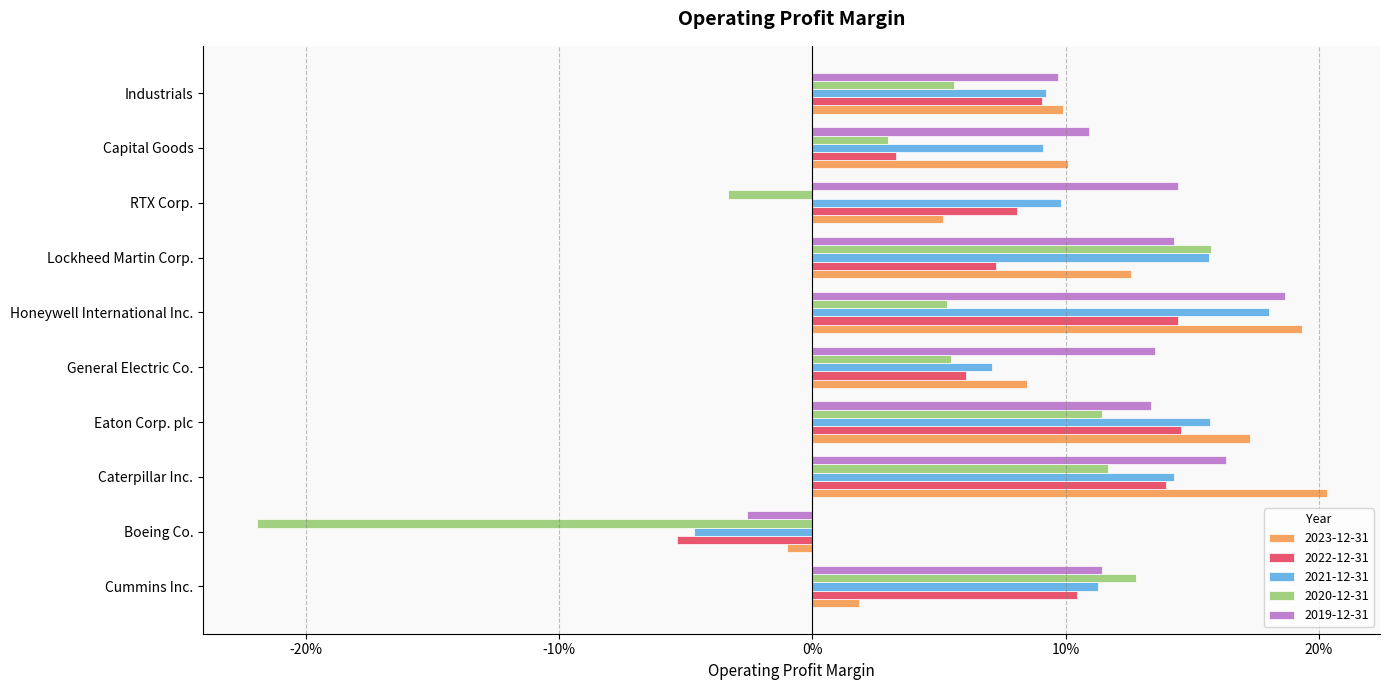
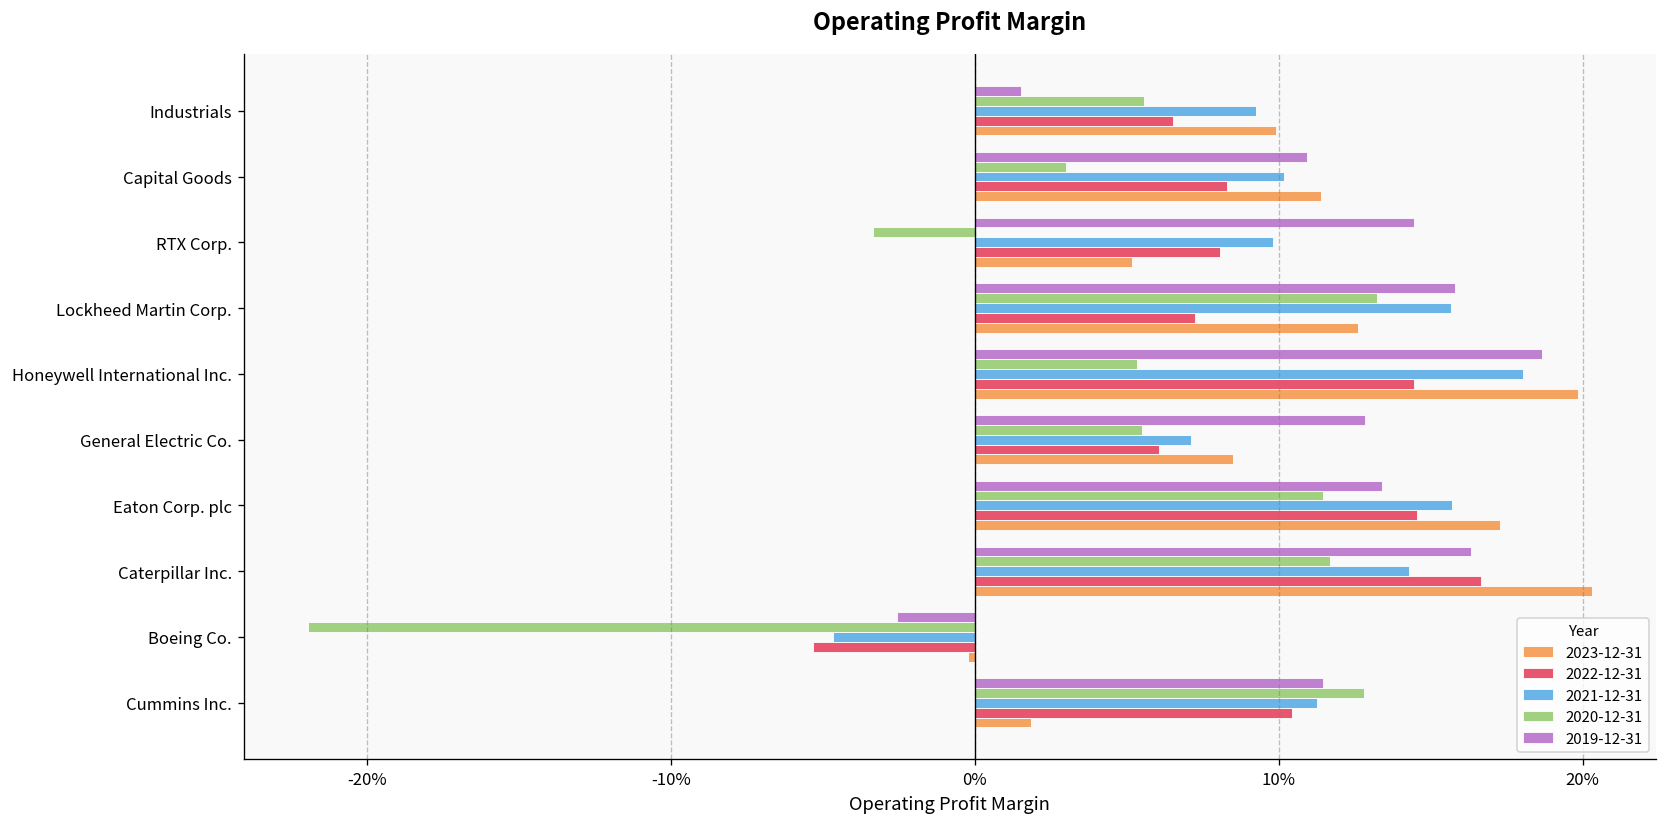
  {
    "2023-12-31": {
      "Industrials": "9.9%",
-     "Capital Goods": "10.1%",
+     "Capital Goods": "11.4%",
      "RTX Corp.": "5.2%",
      "Lockheed Martin Corp.": "12.6%",
-     "Honeywell International Inc.": "19.3%",
+     "Honeywell International Inc.": "19.9%",
      "General Electric Co.": "8.5%",
      "Eaton Corp. plc": "17.3%",
      "Caterpillar Inc.": "20.3%",
-     "Boeing Co.": "-1.0%",
+     "Boeing Co.": "-0.2%",
      "Cummins Inc.": "1.8%"
    },
    "2022-12-31": {
-     "Industrials": "9.1%",
-     "Capital Goods": "3.3%",
+     "Industrials": "6.5%",
+     "Capital Goods": "8.3%",
      "RTX Corp.": "8.1%",
      "Lockheed Martin Corp.": "7.2%",
      "Honeywell International Inc.": "14.4%",
      "General Electric Co.": "6.1%",
      "Eaton Corp. plc": "14.5%",
-     "Caterpillar Inc.": "14.0%",
+     "Caterpillar Inc.": "16.7%",
      "Boeing Co.": "-5.3%",
      "Cummins Inc.": "10.4%"
    },
    "2021-12-31": {
      "Industrials": "9.2%",
-     "Capital Goods": "9.1%",
+     "Capital Goods": "10.2%",
      "RTX Corp.": "9.8%",
      "Lockheed Martin Corp.": "15.7%",
      "Honeywell International Inc.": "18.0%",
      "General Electric Co.": "7.1%",
      "Eaton Corp. plc": "15.7%",
      "Caterpillar Inc.": "14.3%",
      "Boeing Co.": "-4.7%",
      "Cummins Inc.": "11.3%"
    },
    "2020-12-31": {
      "Industrials": "5.6%",
      "Capital Goods": "3.0%",
      "RTX Corp.": "-3.3%",
-     "Lockheed Martin Corp.": "15.7%",
+     "Lockheed Martin Corp.": "13.2%",
      "Honeywell International Inc.": "5.3%",
      "General Electric Co.": "5.5%",
      "Eaton Corp. plc": "11.5%",
      "Caterpillar Inc.": "11.7%",
      "Boeing Co.": "-22.0%",
      "Cummins Inc.": "12.8%"
    },
    "2019-12-31": {
-     "Industrials": "9.7%",
+     "Industrials": "1.5%",
      "Capital Goods": "10.9%",
      "RTX Corp.": "14.5%",
-     "Lockheed Martin Corp.": "14.3%",
+     "Lockheed Martin Corp.": "15.8%",
      "Honeywell International Inc.": "18.7%",
-     "General Electric Co.": "13.5%",
+     "General Electric Co.": "12.8%",
      "Eaton Corp. plc": "13.4%",
      "Caterpillar Inc.": "16.3%",
      "Boeing Co.": "-2.6%",
      "Cummins Inc.": "11.5%"
    }
  }
